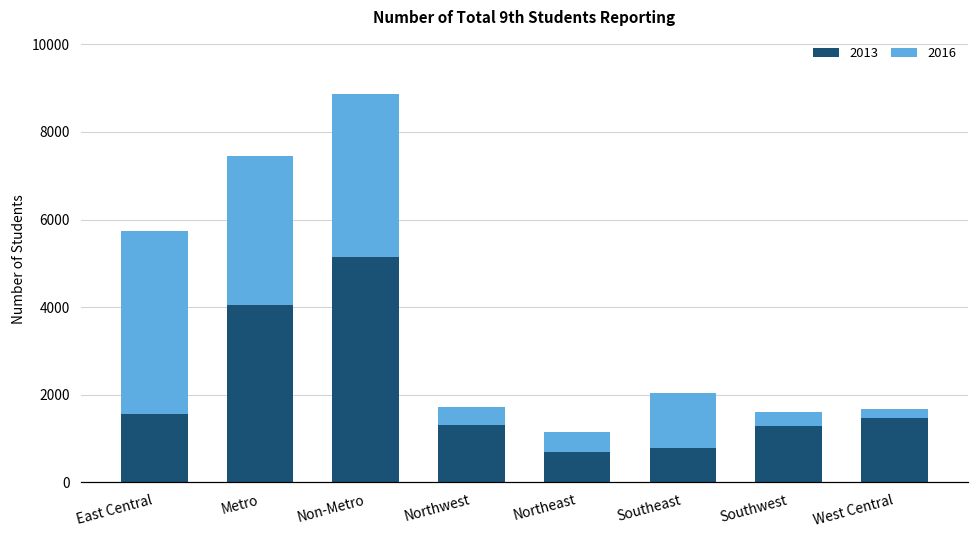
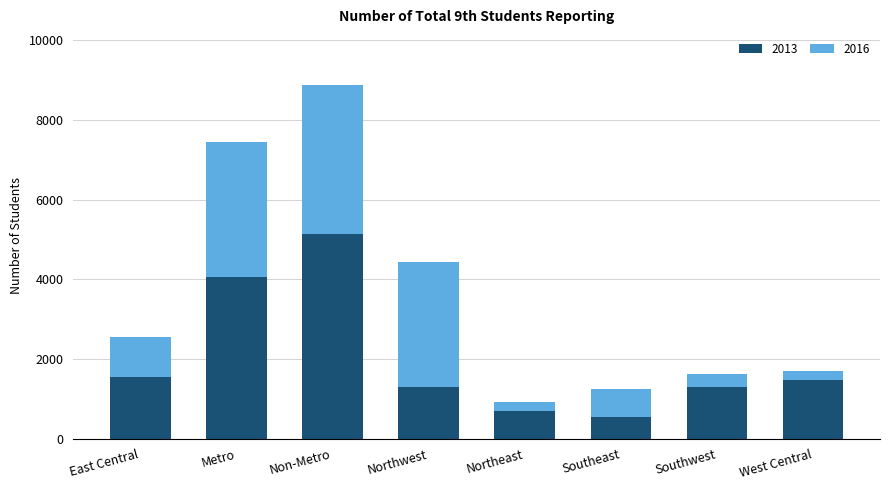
  {
    "2013": {
      "East Central": 1600,
      "Metro": 4100,
      "Non-Metro": 5100,
      "Northwest": 1300,
      "Northeast": 700,
-     "Southeast": 800,
+     "Southeast": 500,
      "Southwest": 1300,
      "West Central": 1500
    },
    "2016": {
-     "East Central": 4200,
+     "East Central": 1000,
      "Metro": 3400,
      "Non-Metro": 3700,
-     "Northwest": 400,
-     "Northeast": 500,
-     "Southeast": 1300,
+     "Northwest": 3100,
+     "Northeast": 200,
+     "Southeast": 700,
      "Southwest": 300,
      "West Central": 200
    }
  }
